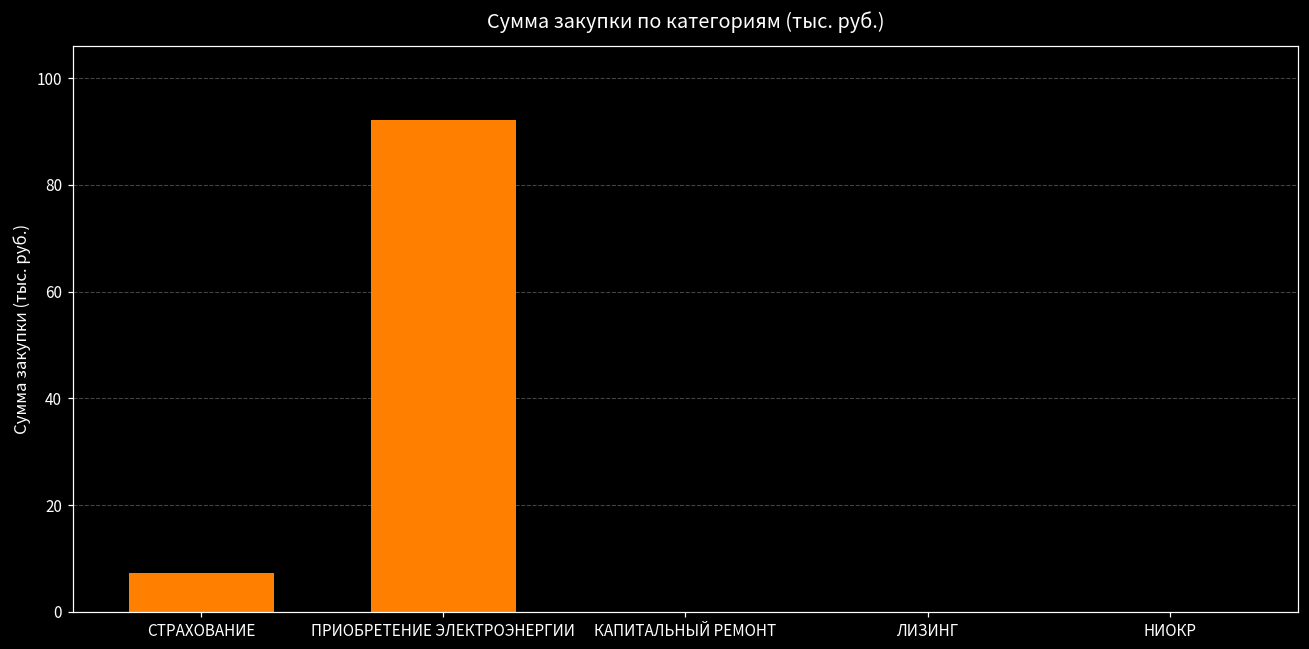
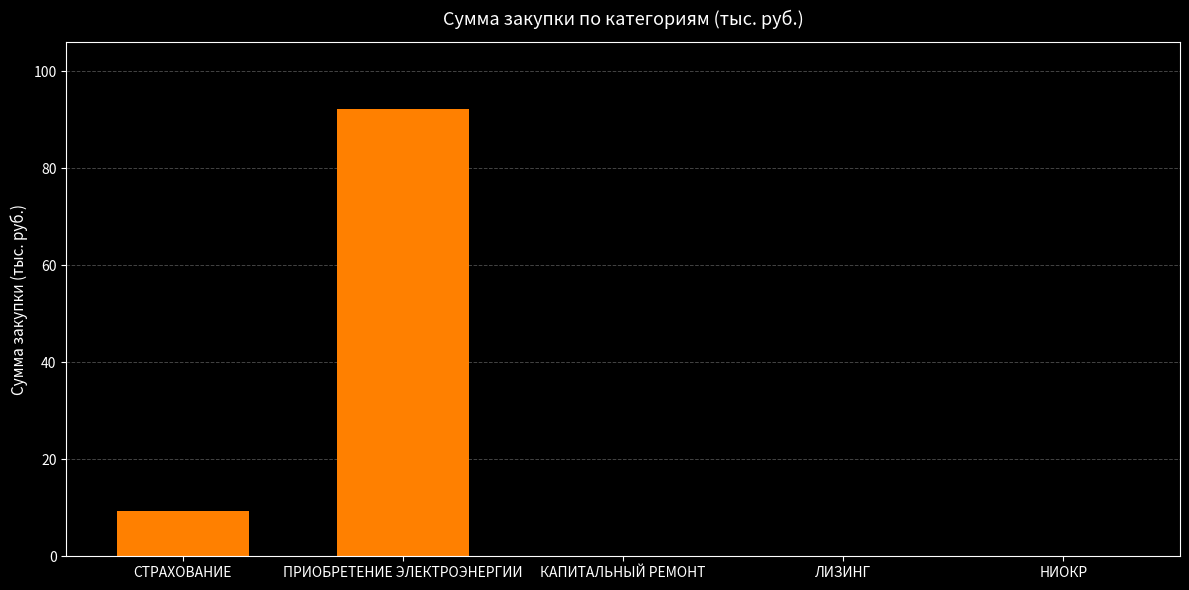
  {
-   "СТРАХОВАНИЕ": 7,
+   "СТРАХОВАНИЕ": 9,
    "ПРИОБРЕТЕНИЕ ЭЛЕКТРОЭНЕРГИИ": 92,
    "КАПИТАЛЬНЫЙ РЕМОНТ": 0,
    "ЛИЗИНГ": 0,
    "НИОКР": 0
  }
